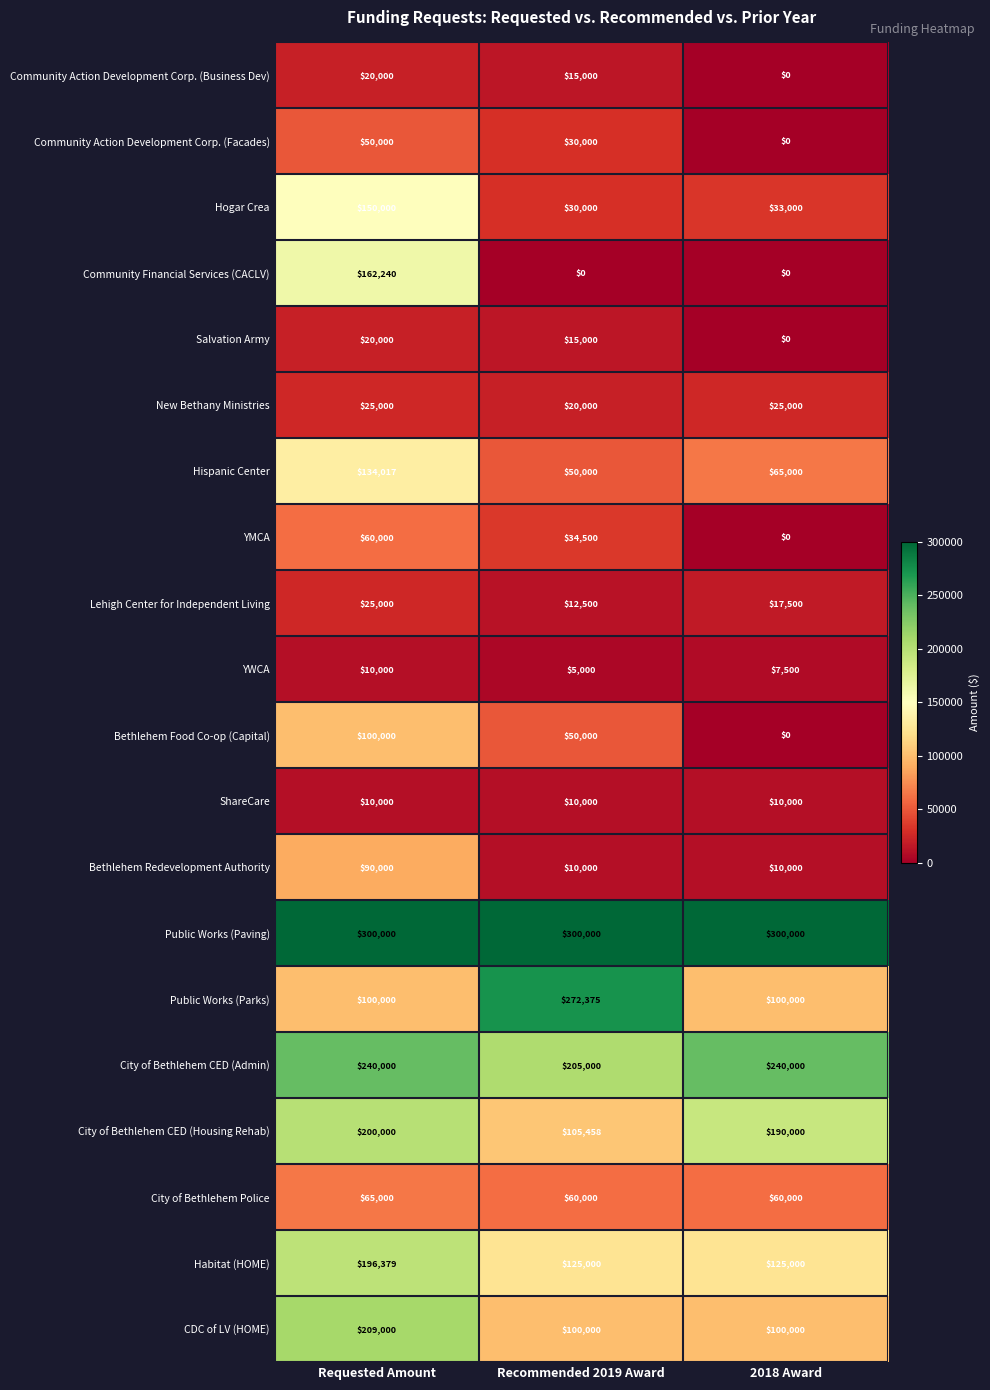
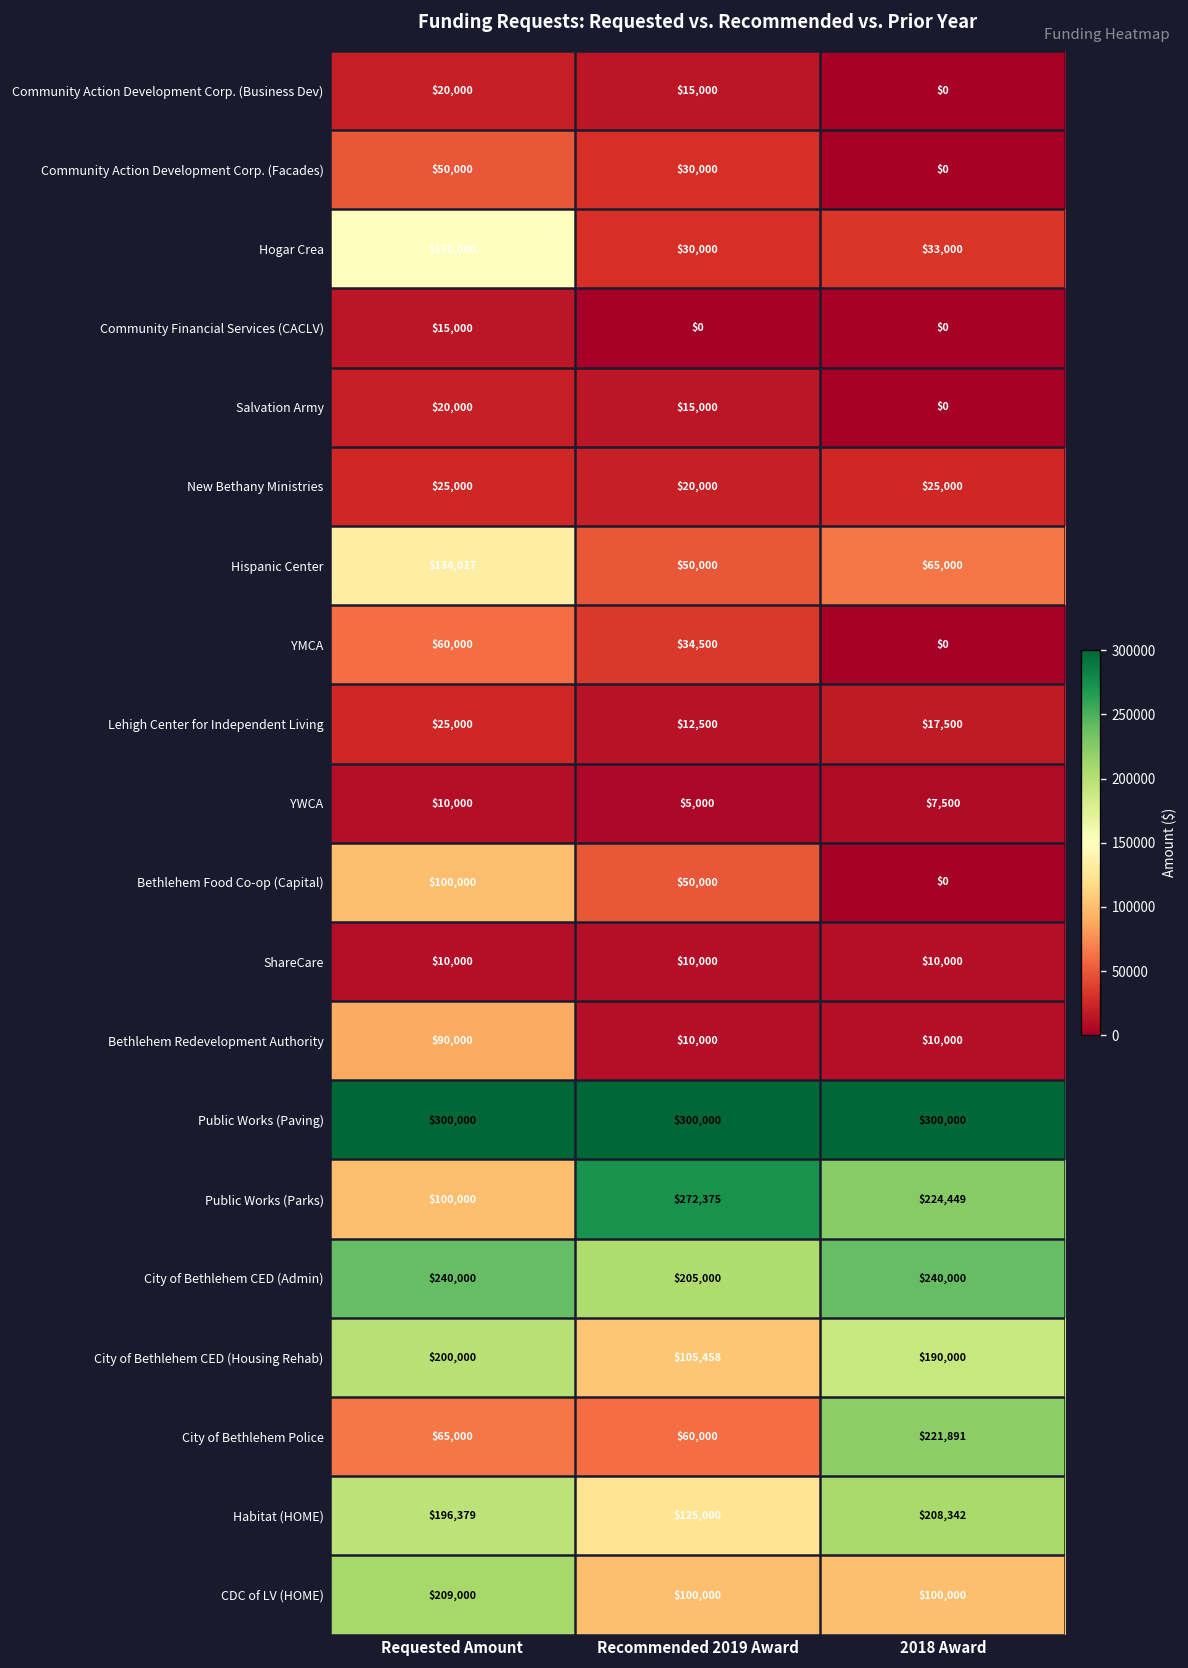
  {
    "Community Action Development Corp. (Business Dev)": {
      "Requested Amount": "$20,000",
      "Recommended 2019 Award": "$15,000",
      "2018 Award": "$0"
    },
    "Community Action Development Corp. (Facades)": {
      "Requested Amount": "$50,000",
      "Recommended 2019 Award": "$30,000",
      "2018 Award": "$0"
    },
    "Hogar Crea": {
      "Requested Amount": "$150,000",
      "Recommended 2019 Award": "$30,000",
      "2018 Award": "$33,000"
    },
    "Community Financial Services (CACLV)": {
-     "Requested Amount": "$162,240",
+     "Requested Amount": "$15,000",
      "Recommended 2019 Award": "$0",
      "2018 Award": "$0"
    },
    "Salvation Army": {
      "Requested Amount": "$20,000",
      "Recommended 2019 Award": "$15,000",
      "2018 Award": "$0"
    },
    "New Bethany Ministries": {
      "Requested Amount": "$25,000",
      "Recommended 2019 Award": "$20,000",
      "2018 Award": "$25,000"
    },
    "Hispanic Center": {
      "Requested Amount": "$134,017",
      "Recommended 2019 Award": "$50,000",
      "2018 Award": "$65,000"
    },
    "YMCA": {
      "Requested Amount": "$60,000",
      "Recommended 2019 Award": "$34,500",
      "2018 Award": "$0"
    },
    "Lehigh Center for Independent Living": {
      "Requested Amount": "$25,000",
      "Recommended 2019 Award": "$12,500",
      "2018 Award": "$17,500"
    },
    "YWCA": {
      "Requested Amount": "$10,000",
      "Recommended 2019 Award": "$5,000",
      "2018 Award": "$7,500"
    },
    "Bethlehem Food Co-op (Capital)": {
      "Requested Amount": "$100,000",
      "Recommended 2019 Award": "$50,000",
      "2018 Award": "$0"
    },
    "ShareCare": {
      "Requested Amount": "$10,000",
      "Recommended 2019 Award": "$10,000",
      "2018 Award": "$10,000"
    },
    "Bethlehem Redevelopment Authority": {
      "Requested Amount": "$90,000",
      "Recommended 2019 Award": "$10,000",
      "2018 Award": "$10,000"
    },
    "Public Works (Paving)": {
      "Requested Amount": "$300,000",
      "Recommended 2019 Award": "$300,000",
      "2018 Award": "$300,000"
    },
    "Public Works (Parks)": {
      "Requested Amount": "$100,000",
      "Recommended 2019 Award": "$272,375",
-     "2018 Award": "$100,000"
+     "2018 Award": "$224,449"
    },
    "City of Bethlehem CED (Admin)": {
      "Requested Amount": "$240,000",
      "Recommended 2019 Award": "$205,000",
      "2018 Award": "$240,000"
    },
    "City of Bethlehem CED (Housing Rehab)": {
      "Requested Amount": "$200,000",
      "Recommended 2019 Award": "$105,458",
      "2018 Award": "$190,000"
    },
    "City of Bethlehem Police": {
      "Requested Amount": "$65,000",
      "Recommended 2019 Award": "$60,000",
-     "2018 Award": "$60,000"
+     "2018 Award": "$221,891"
    },
    "Habitat (HOME)": {
      "Requested Amount": "$196,379",
      "Recommended 2019 Award": "$125,000",
-     "2018 Award": "$125,000"
+     "2018 Award": "$208,342"
    },
    "CDC of LV (HOME)": {
      "Requested Amount": "$209,000",
      "Recommended 2019 Award": "$100,000",
      "2018 Award": "$100,000"
    }
  }
